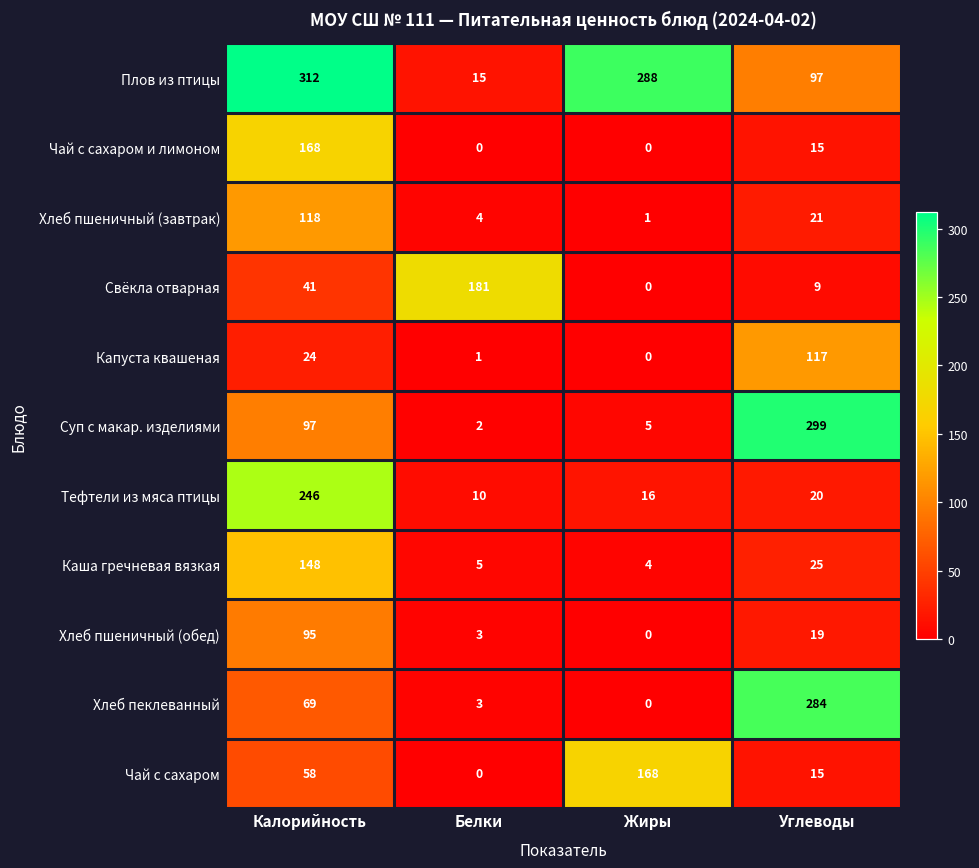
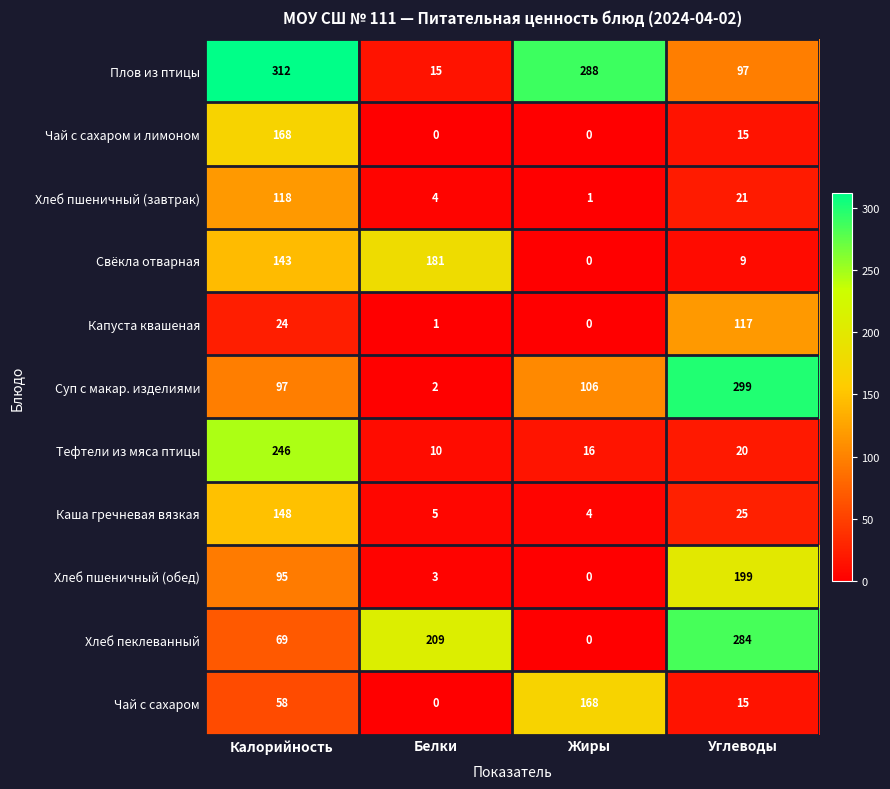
  {
    "Плов из птицы": {
      "Калорийность": 312,
      "Белки": 15,
      "Жиры": 288,
      "Углеводы": 97
    },
    "Чай с сахаром и лимоном": {
      "Калорийность": 168,
      "Белки": 0,
      "Жиры": 0,
      "Углеводы": 15
    },
    "Хлеб пшеничный (завтрак)": {
      "Калорийность": 118,
      "Белки": 4,
      "Жиры": 1,
      "Углеводы": 21
    },
    "Свёкла отварная": {
-     "Калорийность": 41,
+     "Калорийность": 143,
      "Белки": 181,
      "Жиры": 0,
      "Углеводы": 9
    },
    "Капуста квашеная": {
      "Калорийность": 24,
      "Белки": 1,
      "Жиры": 0,
      "Углеводы": 117
    },
    "Суп с макар. изделиями": {
      "Калорийность": 97,
      "Белки": 2,
-     "Жиры": 5,
+     "Жиры": 106,
      "Углеводы": 299
    },
    "Тефтели из мяса птицы": {
      "Калорийность": 246,
      "Белки": 10,
      "Жиры": 16,
      "Углеводы": 20
    },
    "Каша гречневая вязкая": {
      "Калорийность": 148,
      "Белки": 5,
      "Жиры": 4,
      "Углеводы": 25
    },
    "Хлеб пшеничный (обед)": {
      "Калорийность": 95,
      "Белки": 3,
      "Жиры": 0,
-     "Углеводы": 19
+     "Углеводы": 199
    },
    "Хлеб пеклеванный": {
      "Калорийность": 69,
-     "Белки": 3,
+     "Белки": 209,
      "Жиры": 0,
      "Углеводы": 284
    },
    "Чай с сахаром": {
      "Калорийность": 58,
      "Белки": 0,
      "Жиры": 168,
      "Углеводы": 15
    }
  }
